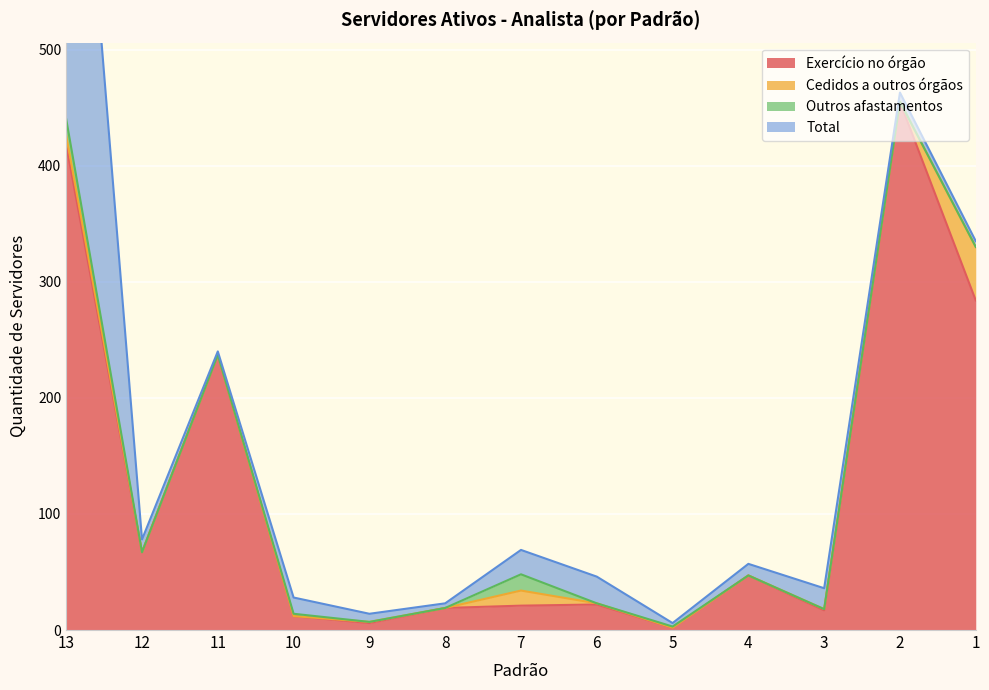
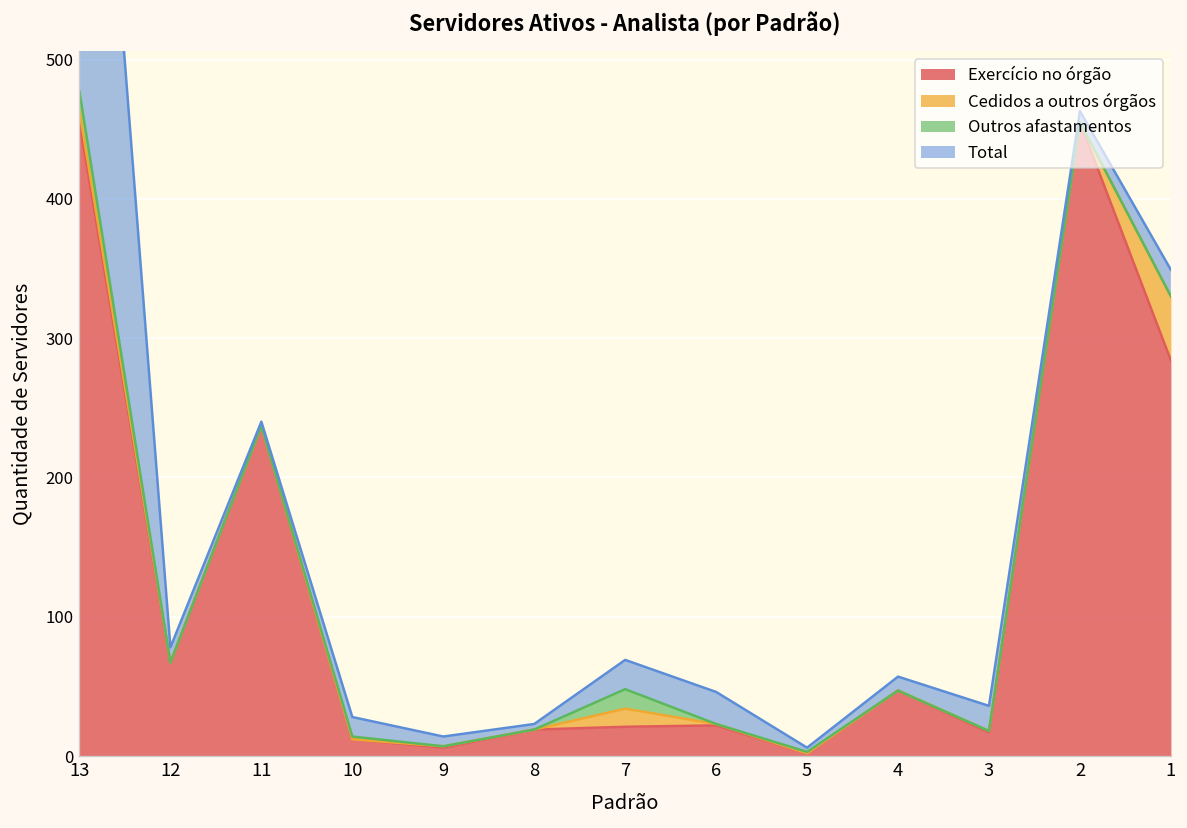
  {
    "Exercício no órgão": {
-     "13": 418,
+     "13": 455,
      "7": 21,
      "1": 284
    },
    "Cedidos a outros órgãos": {
      "13": 8,
      "7": 13
    },
    "Outros afastamentos": {
      "13": 14,
      "7": 14
    },
    "Total": {
      "12": 11,
      "11": 3,
      "10": 14,
      "9": 7,
      "8": 4,
      "7": 21,
      "6": 23,
      "5": 3,
      "4": 10,
      "3": 18,
-     "1": 5
+     "1": 19
    }
  }
